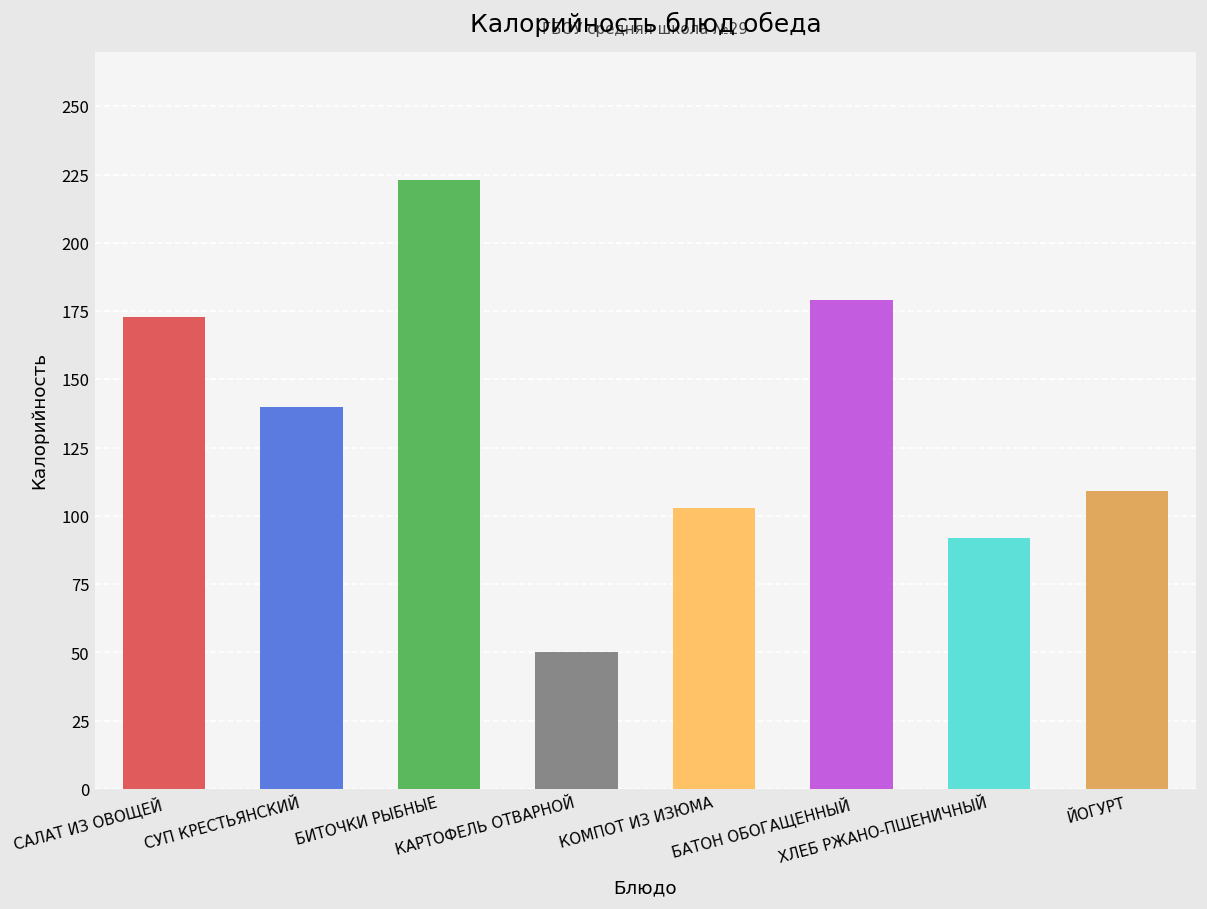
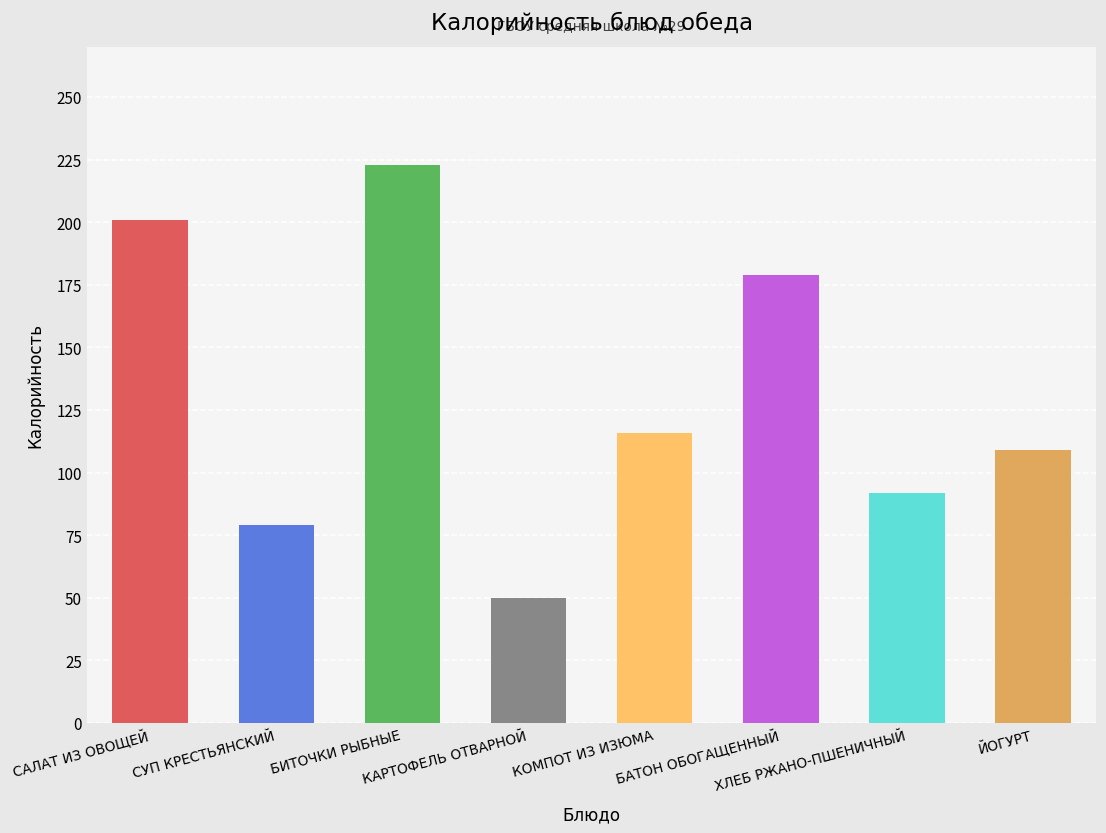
  {
-   "САЛАТ ИЗ ОВОЩЕЙ": 173,
-   "СУП КРЕСТЬЯНСКИЙ": 140,
+   "САЛАТ ИЗ ОВОЩЕЙ": 201,
+   "СУП КРЕСТЬЯНСКИЙ": 79,
    "БИТОЧКИ РЫБНЫЕ": 223,
    "КАРТОФЕЛЬ ОТВАРНОЙ": 50,
-   "КОМПОТ ИЗ ИЗЮМА": 103,
+   "КОМПОТ ИЗ ИЗЮМА": 116,
    "БАТОН ОБОГАЩЕННЫЙ": 179,
    "ХЛЕБ РЖАНО-ПШЕНИЧНЫЙ": 92,
    "ЙОГУРТ": 109
  }
